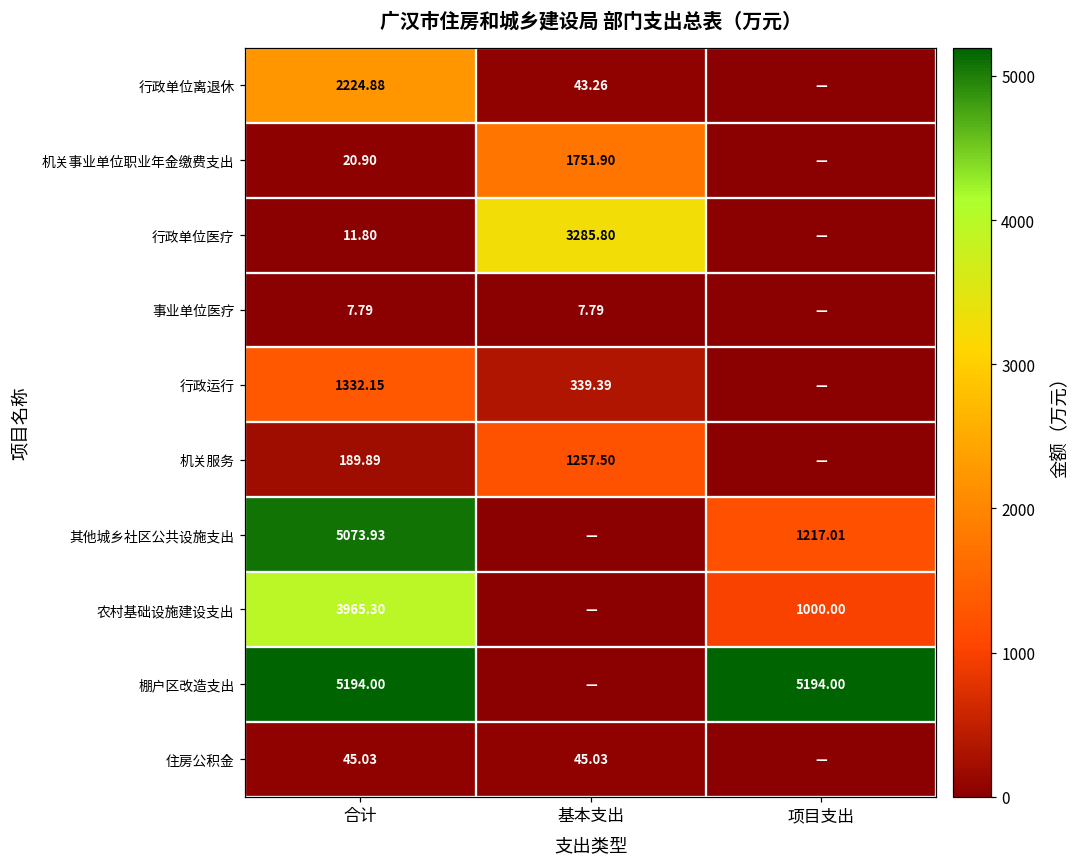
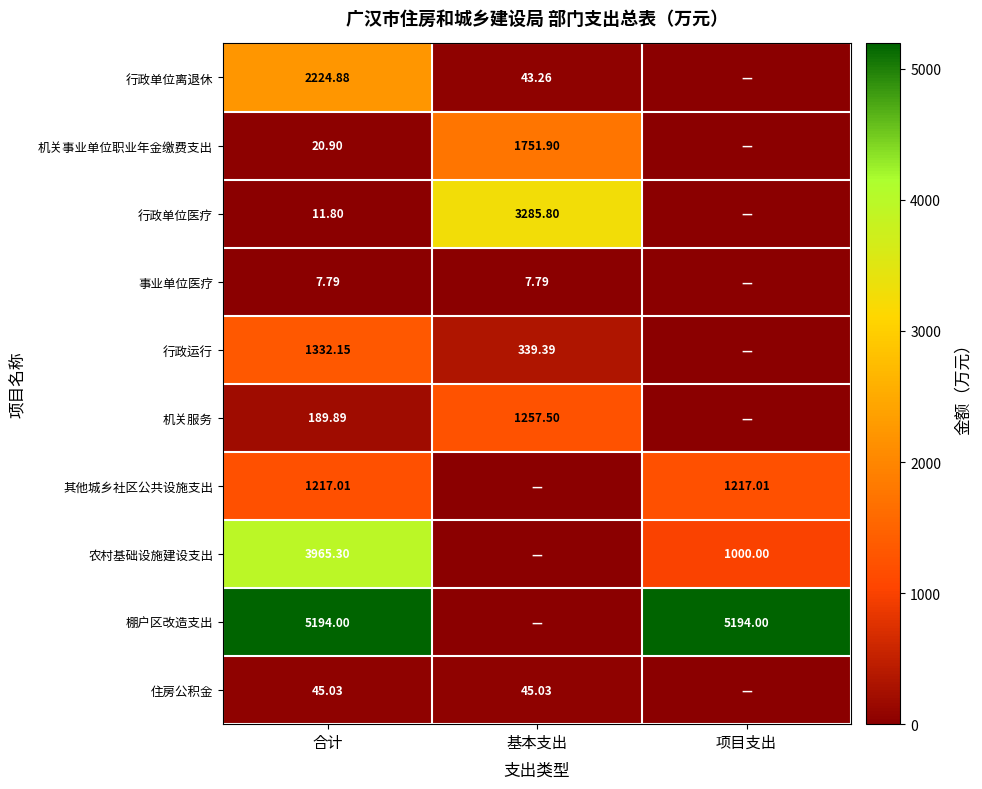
  {
    "行政单位离退休": {
      "合计": 2224.88,
      "基本支出": 43.26
    },
    "机关事业单位职业年金缴费支出": {
      "合计": 20.90,
      "基本支出": 1751.90
    },
    "行政单位医疗": {
      "合计": 11.80,
      "基本支出": 3285.80
    },
    "事业单位医疗": {
      "合计": 7.79,
      "基本支出": 7.79
    },
    "行政运行": {
      "合计": 1332.15,
      "基本支出": 339.39
    },
    "机关服务": {
      "合计": 189.89,
      "基本支出": 1257.50
    },
    "其他城乡社区公共设施支出": {
-     "合计": 5073.93,
+     "合计": 1217.01,
      "项目支出": 1217.01
    },
    "农村基础设施建设支出": {
      "合计": 3965.30,
      "项目支出": 1000.00
    },
    "棚户区改造支出": {
      "合计": 5194.00,
      "项目支出": 5194.00
    },
    "住房公积金": {
      "合计": 45.03,
      "基本支出": 45.03
    }
  }
